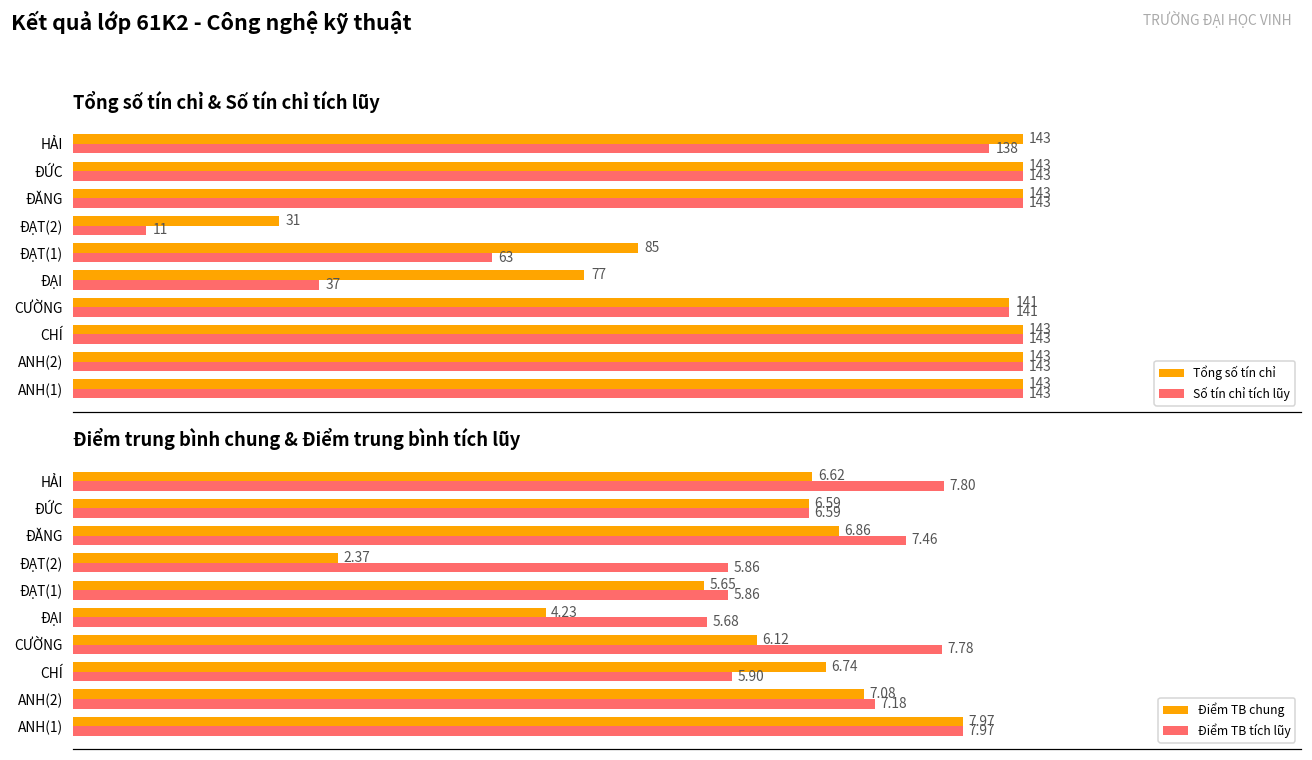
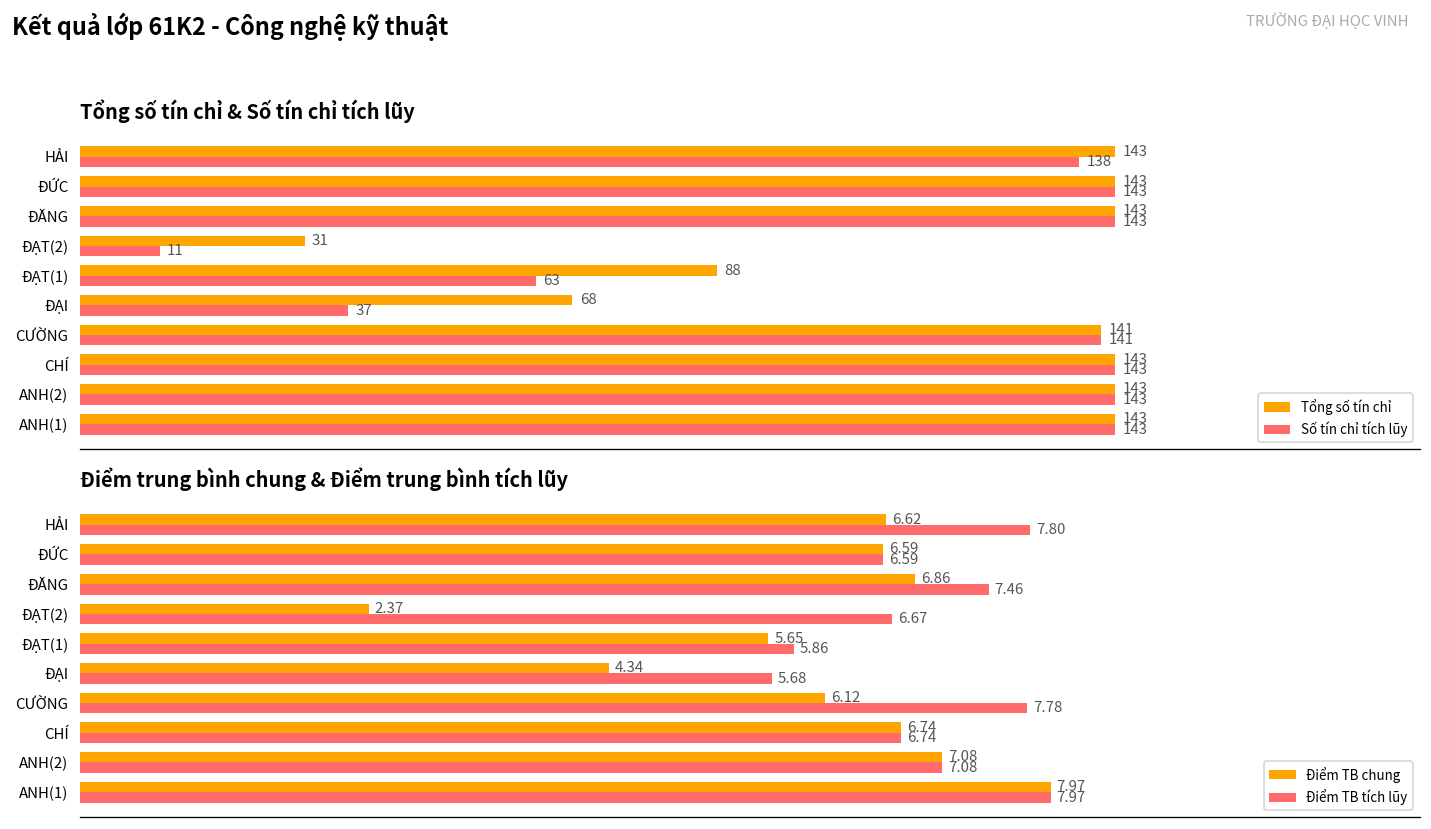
  {
    "Tổng số tín chỉ & Số tín chỉ tích lũy": {
      "Tổng số tín chỉ": {
        "HẢI": 143,
        "ĐẠT(2)": 31,
-       "ĐẠT(1)": 85,
-       "ĐẠI": 77
+       "ĐẠT(1)": 88,
+       "ĐẠI": 68
      },
      "Số tín chỉ tích lũy": {
        "HẢI": 138,
        "ĐẠT(2)": 11,
        "ĐẠT(1)": 63,
        "ĐẠI": 37
      }
    },
    "Điểm trung bình chung & Điểm trung bình tích lũy": {
      "Điểm TB chung": {
        "HẢI": 6.62,
        "ĐĂNG": 6.86,
        "ĐẠT(2)": 2.37,
        "ĐẠT(1)": 5.65,
-       "ĐẠI": 4.23,
+       "ĐẠI": 4.34,
        "CƯỜNG": 6.12
      },
      "Điểm TB tích lũy": {
        "HẢI": 7.80,
        "ĐĂNG": 7.46,
-       "ĐẠT(2)": 5.86,
+       "ĐẠT(2)": 6.67,
        "ĐẠT(1)": 5.86,
        "ĐẠI": 5.68,
        "CƯỜNG": 7.78,
-       "CHÍ": 5.90,
-       "ANH(2)": 7.18
+       "CHÍ": 6.74,
+       "ANH(2)": 7.08
      }
    }
  }
